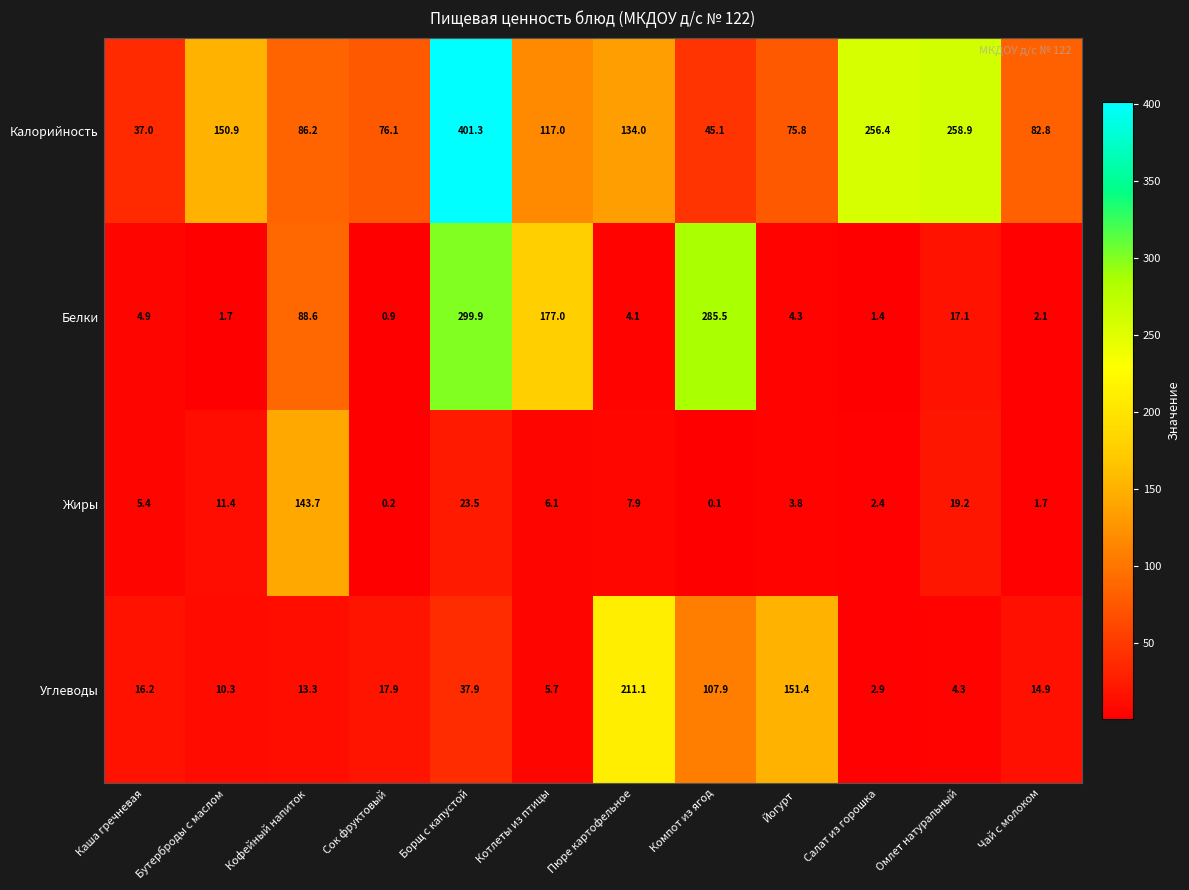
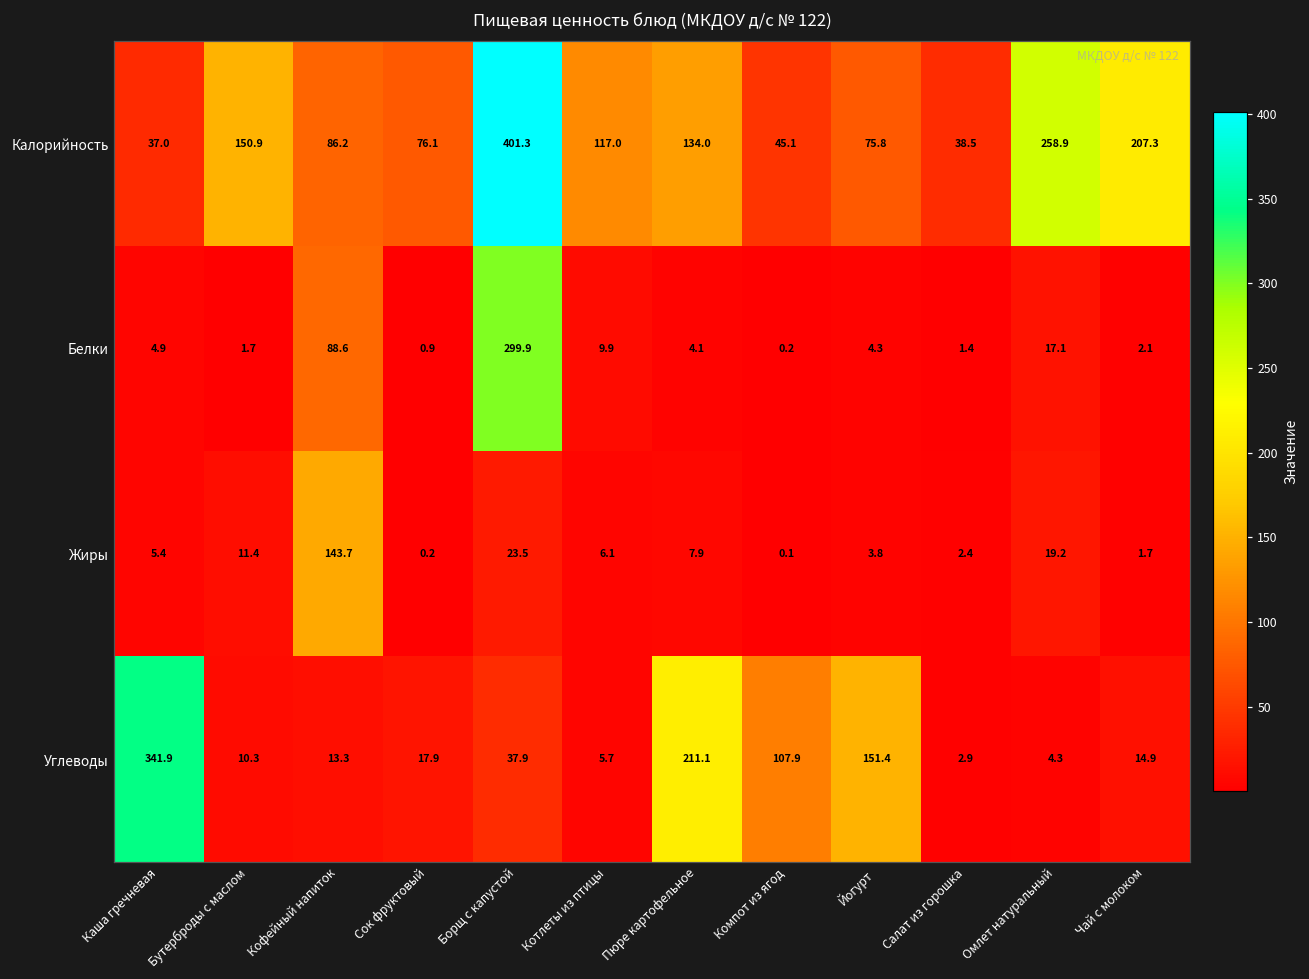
  {
    "Калорийность": {
      "Каша гречневая": 37.0,
      "Бутерброды с маслом": 150.9,
      "Кофейный напиток": 86.2,
      "Сок фруктовый": 76.1,
      "Борщ с капустой": 401.3,
      "Котлеты из птицы": 117.0,
      "Пюре картофельное": 134.0,
      "Компот из ягод": 45.1,
      "Йогурт": 75.8,
-     "Салат из горошка": 256.4,
+     "Салат из горошка": 38.5,
      "Омлет натуральный": 258.9,
-     "Чай с молоком": 82.8
+     "Чай с молоком": 207.3
    },
    "Белки": {
      "Каша гречневая": 4.9,
      "Бутерброды с маслом": 1.7,
      "Кофейный напиток": 88.6,
      "Сок фруктовый": 0.9,
      "Борщ с капустой": 299.9,
-     "Котлеты из птицы": 177.0,
+     "Котлеты из птицы": 9.9,
      "Пюре картофельное": 4.1,
-     "Компот из ягод": 285.5,
+     "Компот из ягод": 0.2,
      "Йогурт": 4.3,
      "Салат из горошка": 1.4,
      "Омлет натуральный": 17.1,
      "Чай с молоком": 2.1
    },
    "Жиры": {
      "Каша гречневая": 5.4,
      "Бутерброды с маслом": 11.4,
      "Кофейный напиток": 143.7,
      "Сок фруктовый": 0.2,
      "Борщ с капустой": 23.5,
      "Котлеты из птицы": 6.1,
      "Пюре картофельное": 7.9,
      "Компот из ягод": 0.1,
      "Йогурт": 3.8,
      "Салат из горошка": 2.4,
      "Омлет натуральный": 19.2,
      "Чай с молоком": 1.7
    },
    "Углеводы": {
-     "Каша гречневая": 16.2,
+     "Каша гречневая": 341.9,
      "Бутерброды с маслом": 10.3,
      "Кофейный напиток": 13.3,
      "Сок фруктовый": 17.9,
      "Борщ с капустой": 37.9,
      "Котлеты из птицы": 5.7,
      "Пюре картофельное": 211.1,
      "Компот из ягод": 107.9,
      "Йогурт": 151.4,
      "Салат из горошка": 2.9,
      "Омлет натуральный": 4.3,
      "Чай с молоком": 14.9
    }
  }
